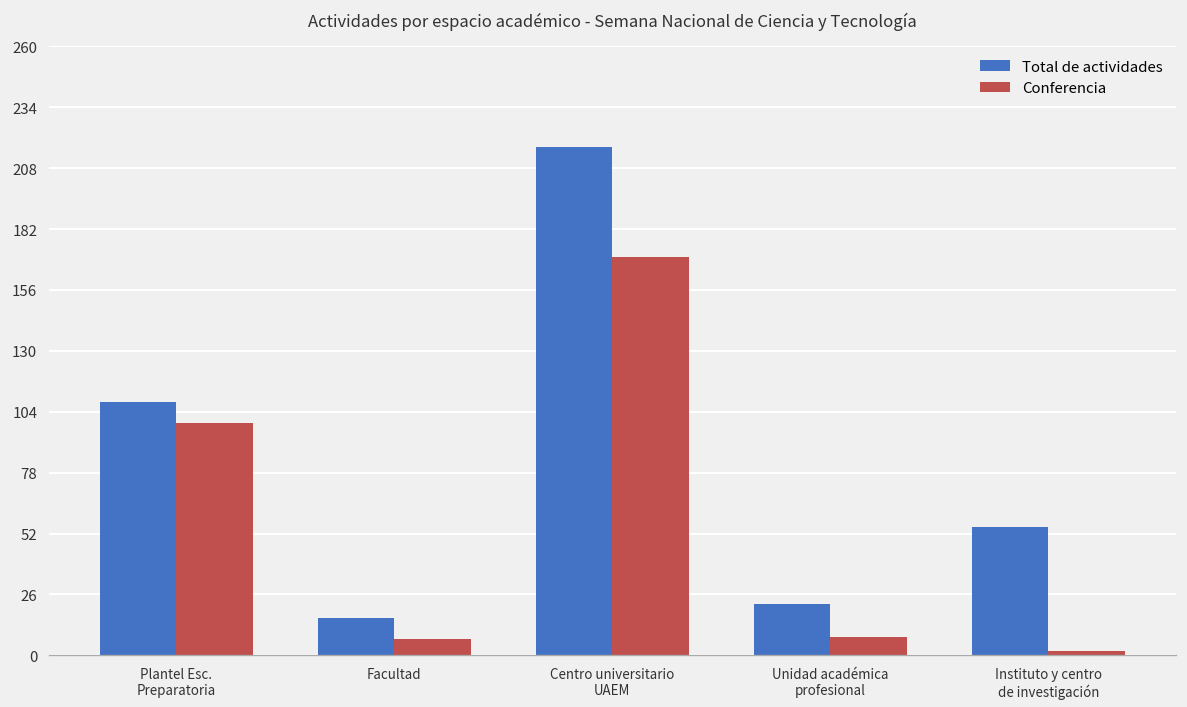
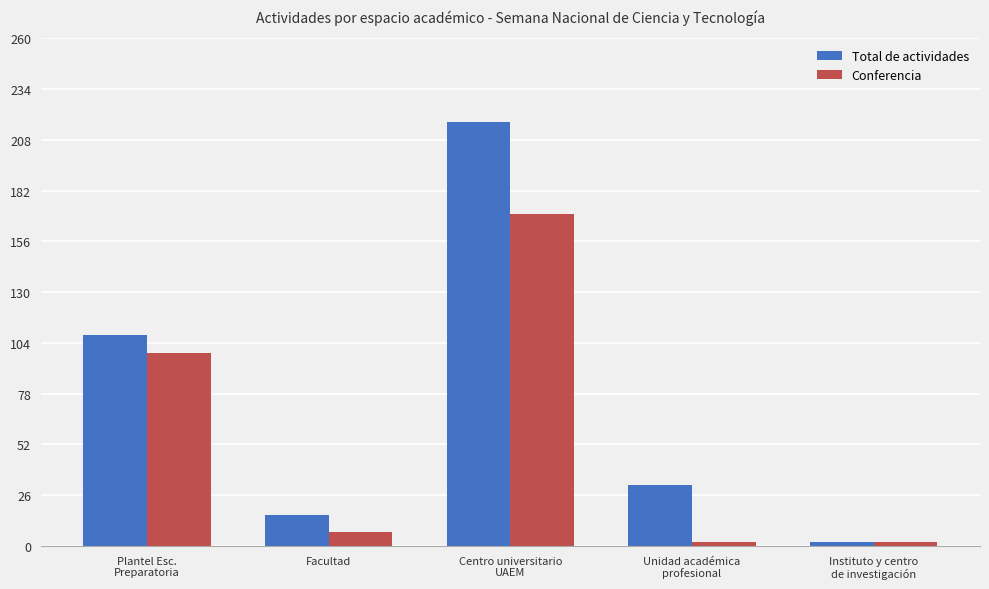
  {
    "Total de actividades": {
      "Plantel Esc. Preparatoria": 108,
      "Facultad": 16,
      "Centro universitario UAEM": 217,
-     "Unidad académica profesional": 22,
-     "Instituto y centro de investigación": 55
+     "Unidad académica profesional": 31,
+     "Instituto y centro de investigación": 2
    },
    "Conferencia": {
      "Plantel Esc. Preparatoria": 99,
      "Facultad": 7,
      "Centro universitario UAEM": 170,
-     "Unidad académica profesional": 8,
+     "Unidad académica profesional": 2,
      "Instituto y centro de investigación": 2
    }
  }
